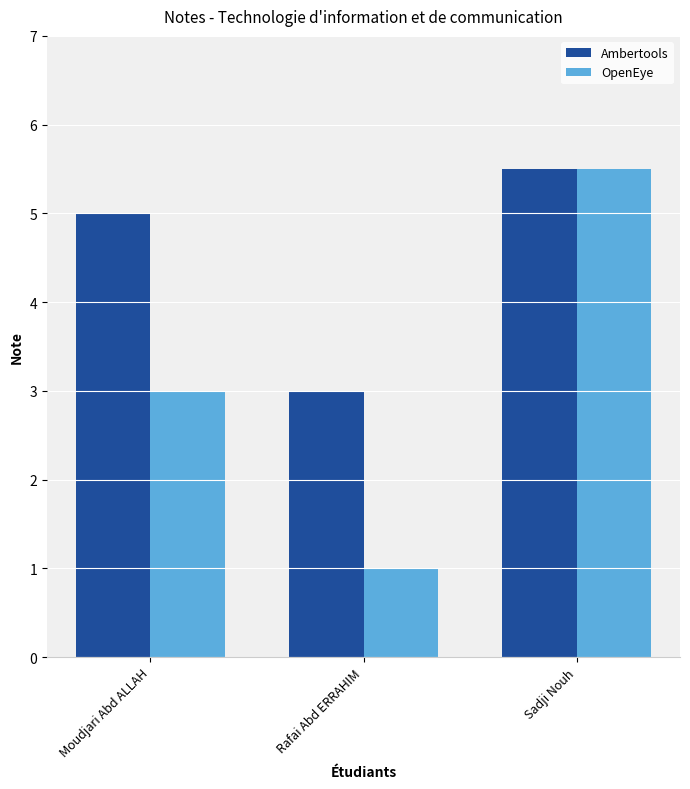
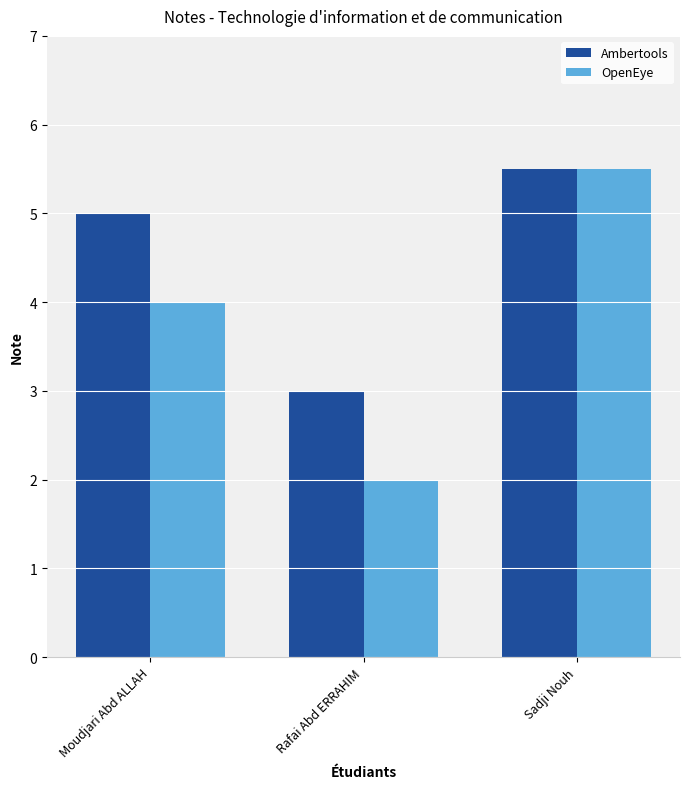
  {
    "Ambertools": {
      "Moudjari Abd ALLAH": 5,
      "Rafai Abd ERRAHIM": 3,
      "Sadji Nouh": 5.5
    },
    "OpenEye": {
-     "Moudjari Abd ALLAH": 3,
-     "Rafai Abd ERRAHIM": 1,
+     "Moudjari Abd ALLAH": 4,
+     "Rafai Abd ERRAHIM": 2,
      "Sadji Nouh": 5.5
    }
  }
